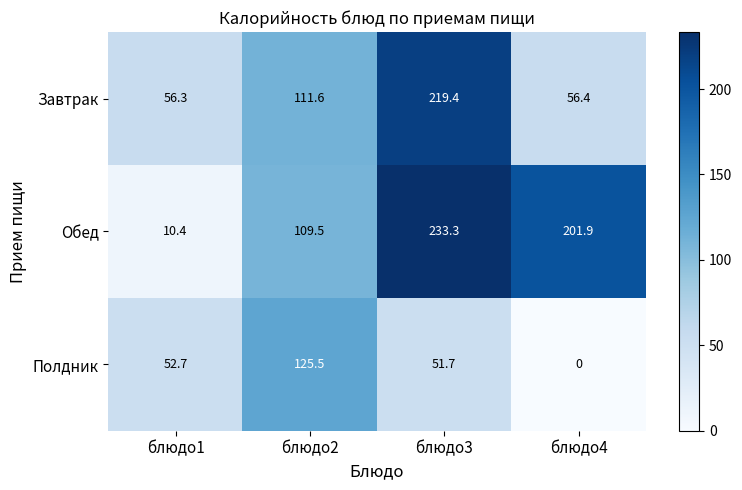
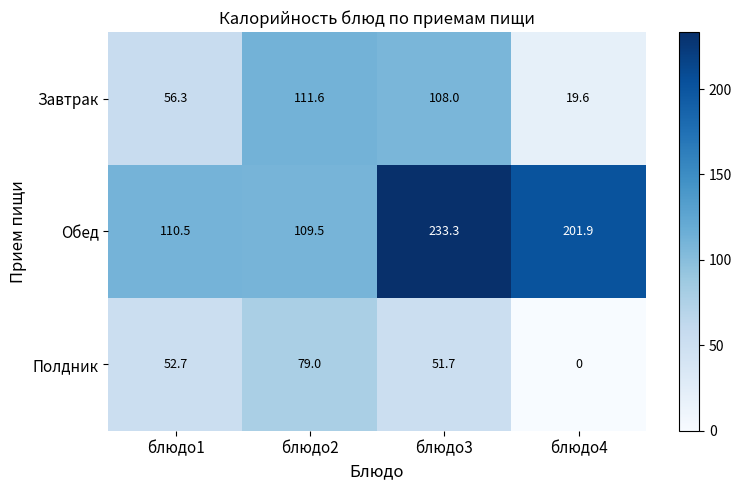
  {
    "Завтрак": {
      "блюдо1": 56.3,
      "блюдо2": 111.6,
-     "блюдо3": 219.4,
-     "блюдо4": 56.4
+     "блюдо3": 108.0,
+     "блюдо4": 19.6
    },
    "Обед": {
-     "блюдо1": 10.4,
+     "блюдо1": 110.5,
      "блюдо2": 109.5,
      "блюдо3": 233.3,
      "блюдо4": 201.9
    },
    "Полдник": {
      "блюдо1": 52.7,
-     "блюдо2": 125.5,
+     "блюдо2": 79.0,
      "блюдо3": 51.7,
      "блюдо4": 0
    }
  }
